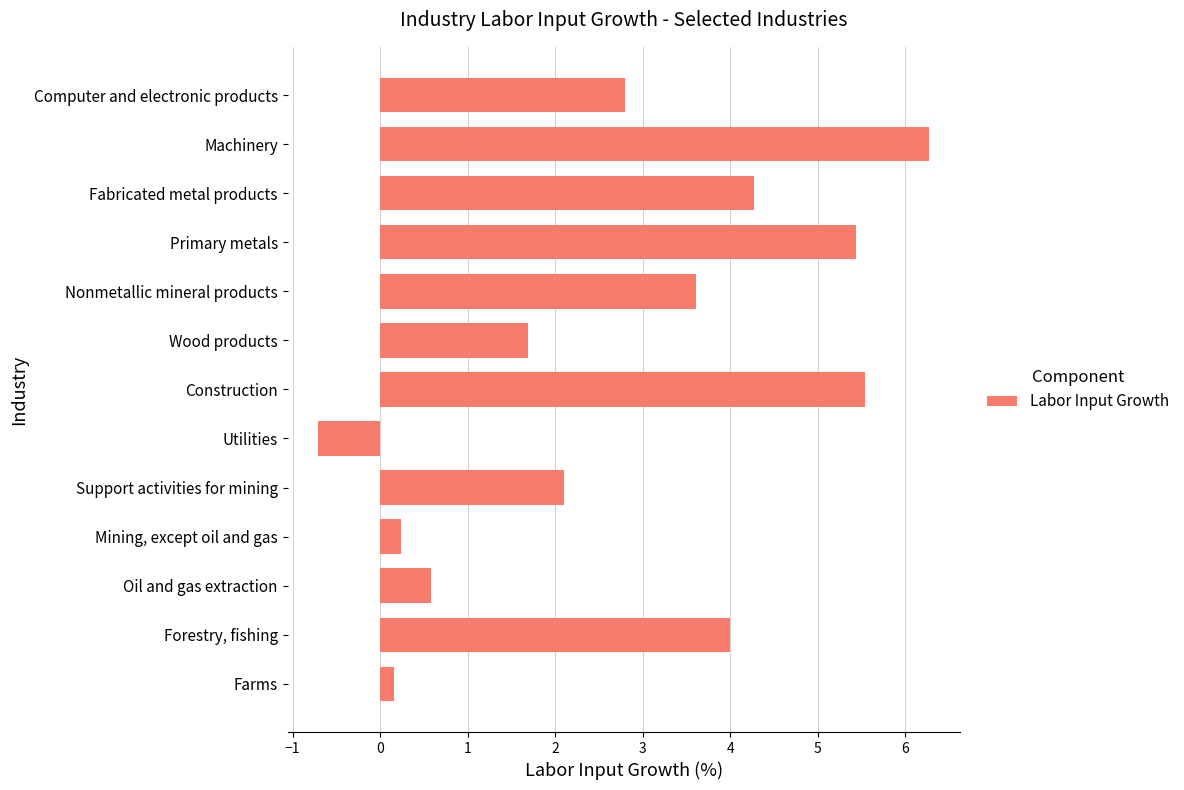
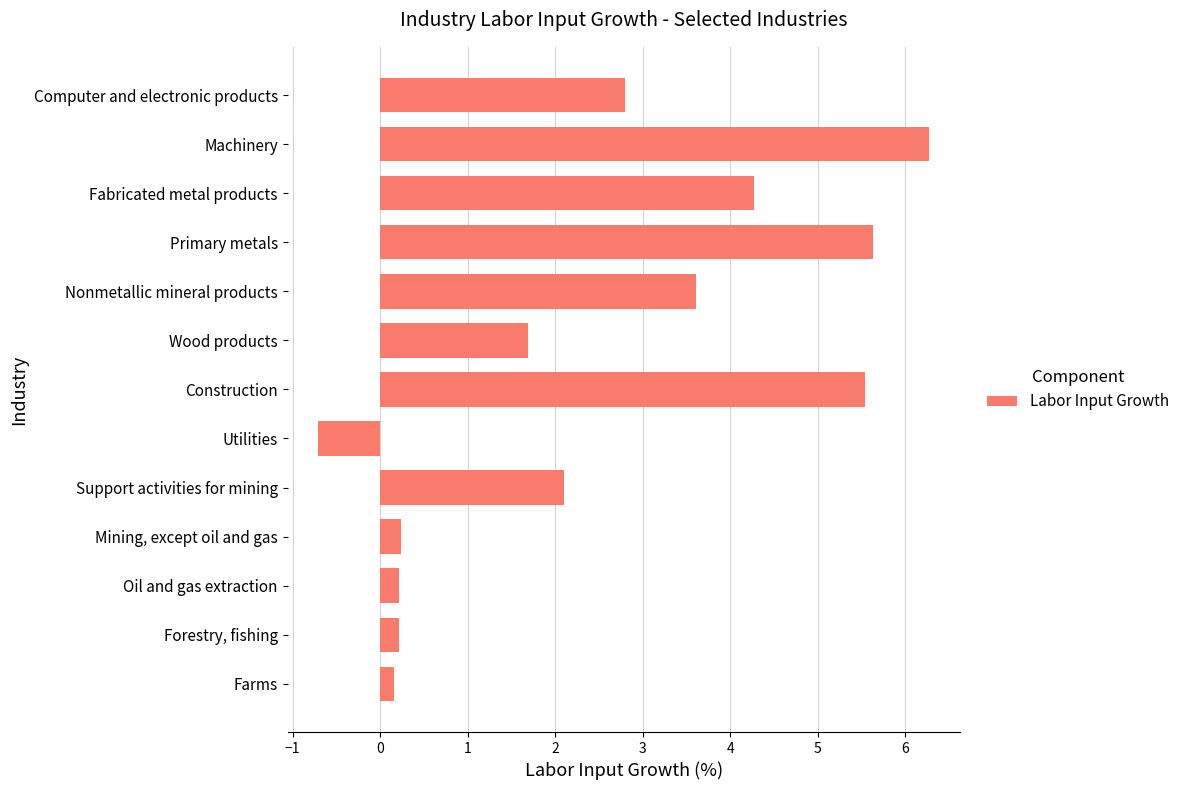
  {
    "Computer and electronic products": 2.8,
    "Machinery": 6.3,
    "Fabricated metal products": 4.3,
-   "Primary metals": 5.4,
+   "Primary metals": 5.6,
    "Nonmetallic mineral products": 3.6,
    "Wood products": 1.7,
    "Construction": 5.5,
    "Utilities": -0.7,
    "Support activities for mining": 2.1,
    "Mining, except oil and gas": 0.2,
-   "Oil and gas extraction": 0.6,
-   "Forestry, fishing": 4.0,
+   "Oil and gas extraction": 0.2,
+   "Forestry, fishing": 0.2,
    "Farms": 0.2
  }
